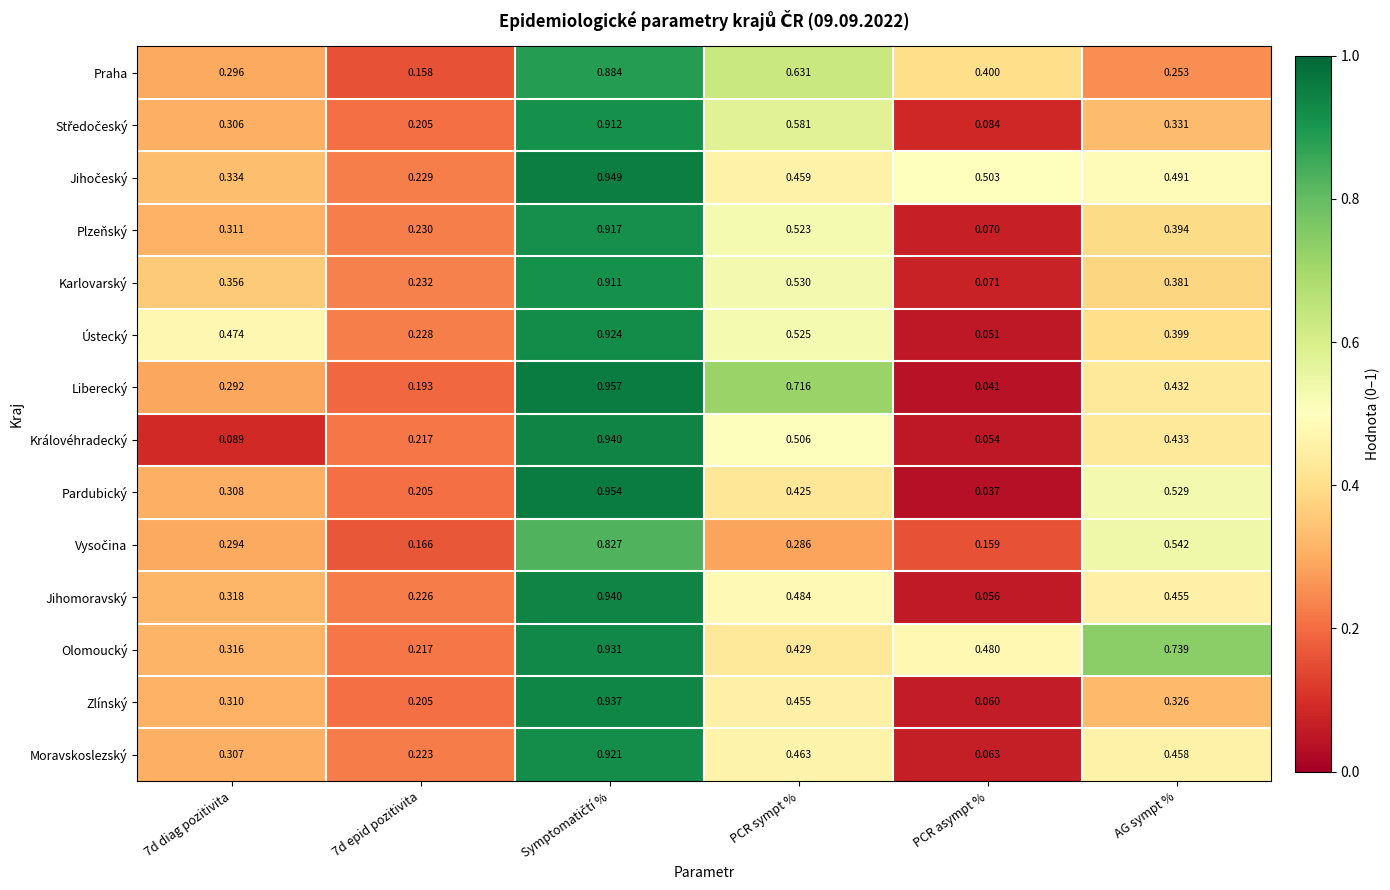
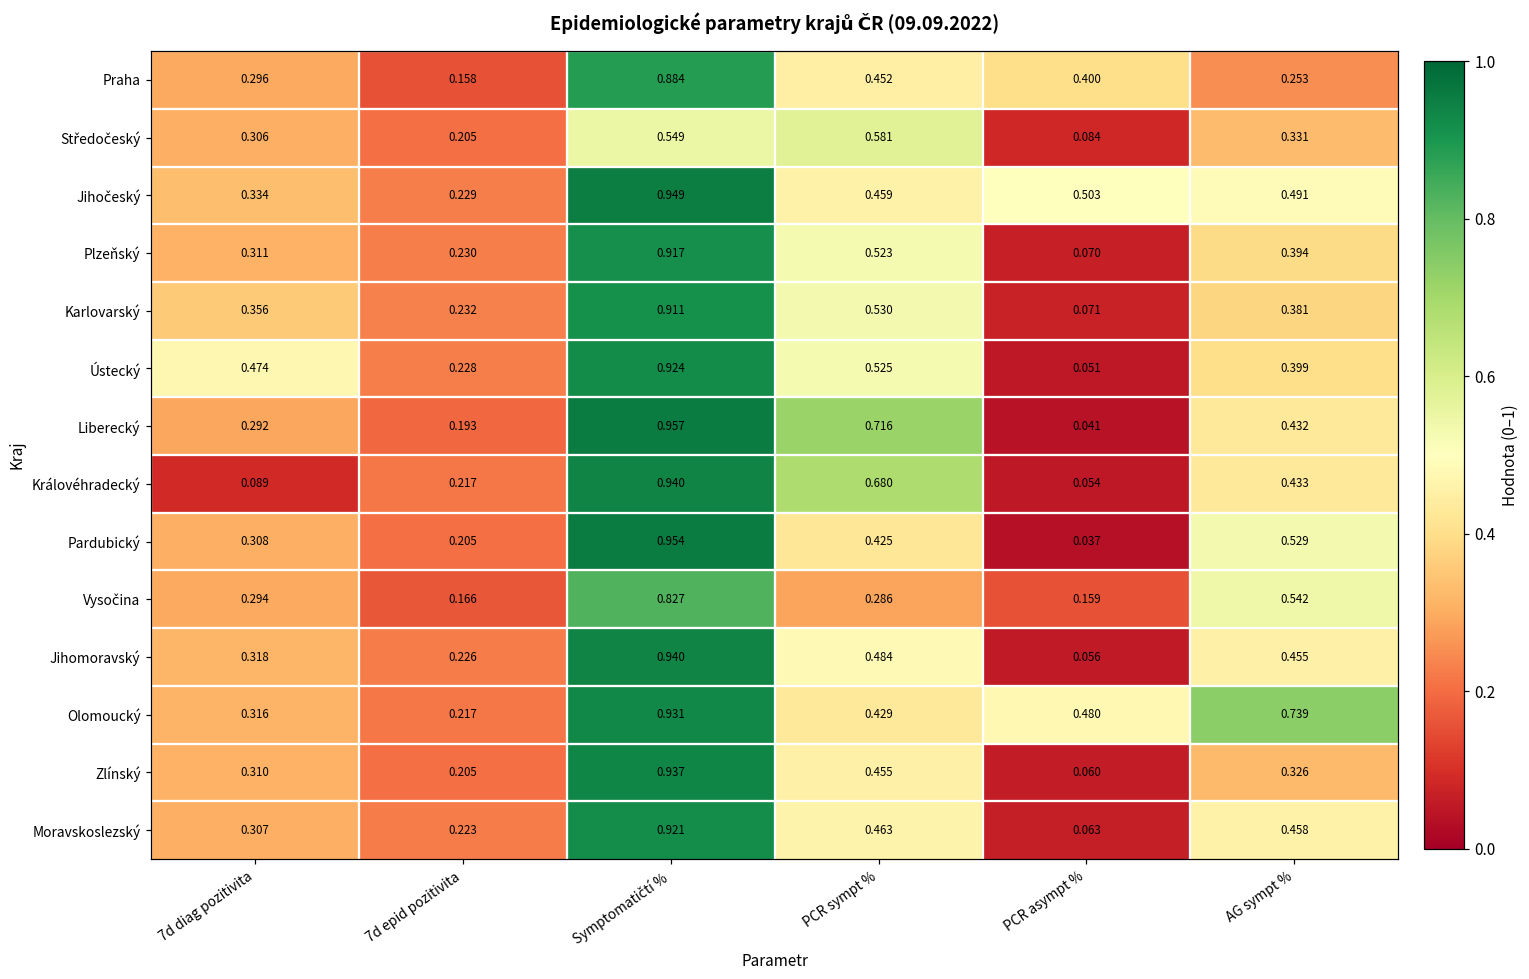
  {
    "Praha": {
      "7d diag pozitivita": 0.296,
      "7d epid pozitivita": 0.158,
      "Symptomatičtí %": 0.884,
-     "PCR sympt %": 0.631,
+     "PCR sympt %": 0.452,
      "PCR asympt %": 0.400,
      "AG sympt %": 0.253
    },
    "Středočeský": {
      "7d diag pozitivita": 0.306,
      "7d epid pozitivita": 0.205,
-     "Symptomatičtí %": 0.912,
+     "Symptomatičtí %": 0.549,
      "PCR sympt %": 0.581,
      "PCR asympt %": 0.084,
      "AG sympt %": 0.331
    },
    "Jihočeský": {
      "7d diag pozitivita": 0.334,
      "7d epid pozitivita": 0.229,
      "Symptomatičtí %": 0.949,
      "PCR sympt %": 0.459,
      "PCR asympt %": 0.503,
      "AG sympt %": 0.491
    },
    "Plzeňský": {
      "7d diag pozitivita": 0.311,
      "7d epid pozitivita": 0.230,
      "Symptomatičtí %": 0.917,
      "PCR sympt %": 0.523,
      "PCR asympt %": 0.070,
      "AG sympt %": 0.394
    },
    "Karlovarský": {
      "7d diag pozitivita": 0.356,
      "7d epid pozitivita": 0.232,
      "Symptomatičtí %": 0.911,
      "PCR sympt %": 0.530,
      "PCR asympt %": 0.071,
      "AG sympt %": 0.381
    },
    "Ústecký": {
      "7d diag pozitivita": 0.474,
      "7d epid pozitivita": 0.228,
      "Symptomatičtí %": 0.924,
      "PCR sympt %": 0.525,
      "PCR asympt %": 0.051,
      "AG sympt %": 0.399
    },
    "Liberecký": {
      "7d diag pozitivita": 0.292,
      "7d epid pozitivita": 0.193,
      "Symptomatičtí %": 0.957,
      "PCR sympt %": 0.716,
      "PCR asympt %": 0.041,
      "AG sympt %": 0.432
    },
    "Královéhradecký": {
      "7d diag pozitivita": 0.089,
      "7d epid pozitivita": 0.217,
      "Symptomatičtí %": 0.940,
-     "PCR sympt %": 0.506,
+     "PCR sympt %": 0.680,
      "PCR asympt %": 0.054,
      "AG sympt %": 0.433
    },
    "Pardubický": {
      "7d diag pozitivita": 0.308,
      "7d epid pozitivita": 0.205,
      "Symptomatičtí %": 0.954,
      "PCR sympt %": 0.425,
      "PCR asympt %": 0.037,
      "AG sympt %": 0.529
    },
    "Vysočina": {
      "7d diag pozitivita": 0.294,
      "7d epid pozitivita": 0.166,
      "Symptomatičtí %": 0.827,
      "PCR sympt %": 0.286,
      "PCR asympt %": 0.159,
      "AG sympt %": 0.542
    },
    "Jihomoravský": {
      "7d diag pozitivita": 0.318,
      "7d epid pozitivita": 0.226,
      "Symptomatičtí %": 0.940,
      "PCR sympt %": 0.484,
      "PCR asympt %": 0.056,
      "AG sympt %": 0.455
    },
    "Olomoucký": {
      "7d diag pozitivita": 0.316,
      "7d epid pozitivita": 0.217,
      "Symptomatičtí %": 0.931,
      "PCR sympt %": 0.429,
      "PCR asympt %": 0.480,
      "AG sympt %": 0.739
    },
    "Zlínský": {
      "7d diag pozitivita": 0.310,
      "7d epid pozitivita": 0.205,
      "Symptomatičtí %": 0.937,
      "PCR sympt %": 0.455,
      "PCR asympt %": 0.060,
      "AG sympt %": 0.326
    },
    "Moravskoslezský": {
      "7d diag pozitivita": 0.307,
      "7d epid pozitivita": 0.223,
      "Symptomatičtí %": 0.921,
      "PCR sympt %": 0.463,
      "PCR asympt %": 0.063,
      "AG sympt %": 0.458
    }
  }
